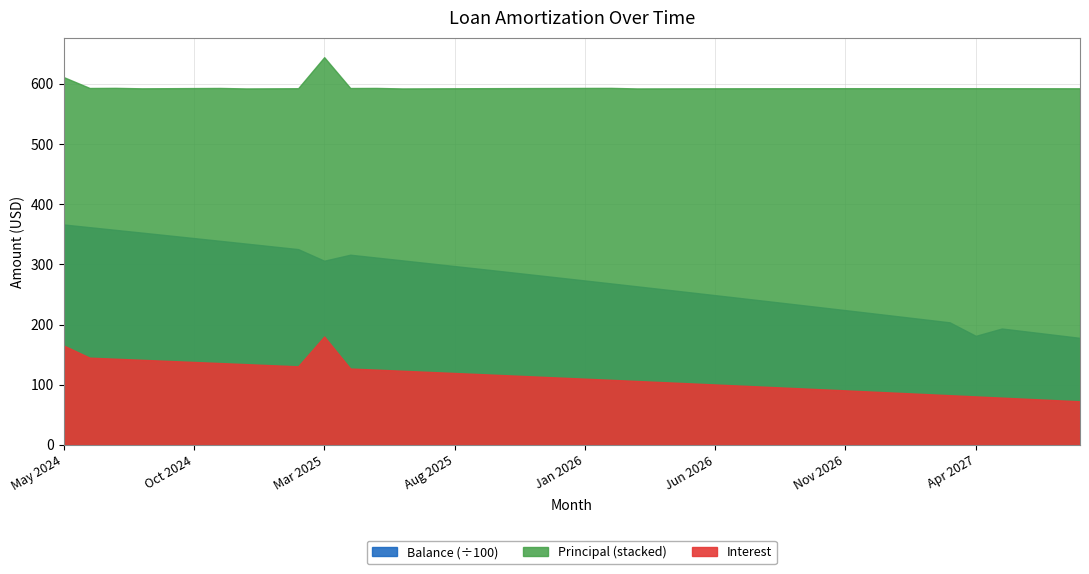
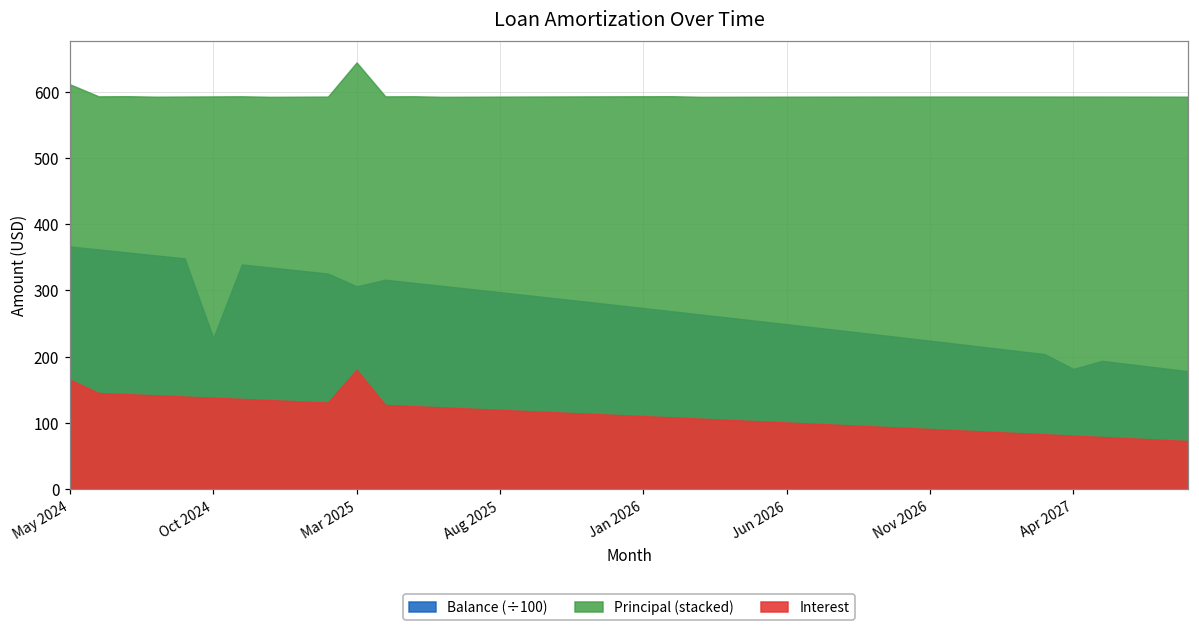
  {
    "Balance (÷100)": {
      "May 2024": 370,
-     "Oct 2024": 340,
+     "Oct 2024": 230,
      "Mar 2025": 310,
      "Aug 2025": 300,
      "Jan 2026": 270,
      "Jun 2026": 250,
      "Nov 2026": 220,
      "Apr 2027": 180
    },
    "Principal (stacked)": {
      "May 2024": 610,
      "Oct 2024": 590,
      "Mar 2025": 640,
      "Aug 2025": 590,
      "Jan 2026": 590,
      "Jun 2026": 590,
      "Nov 2026": 590,
      "Apr 2027": 590
    },
    "Interest": {
      "May 2024": 170,
      "Oct 2024": 140,
      "Mar 2025": 180,
      "Aug 2025": 120,
      "Jan 2026": 110,
      "Jun 2026": 100,
      "Nov 2026": 90,
      "Apr 2027": 80
    }
  }
